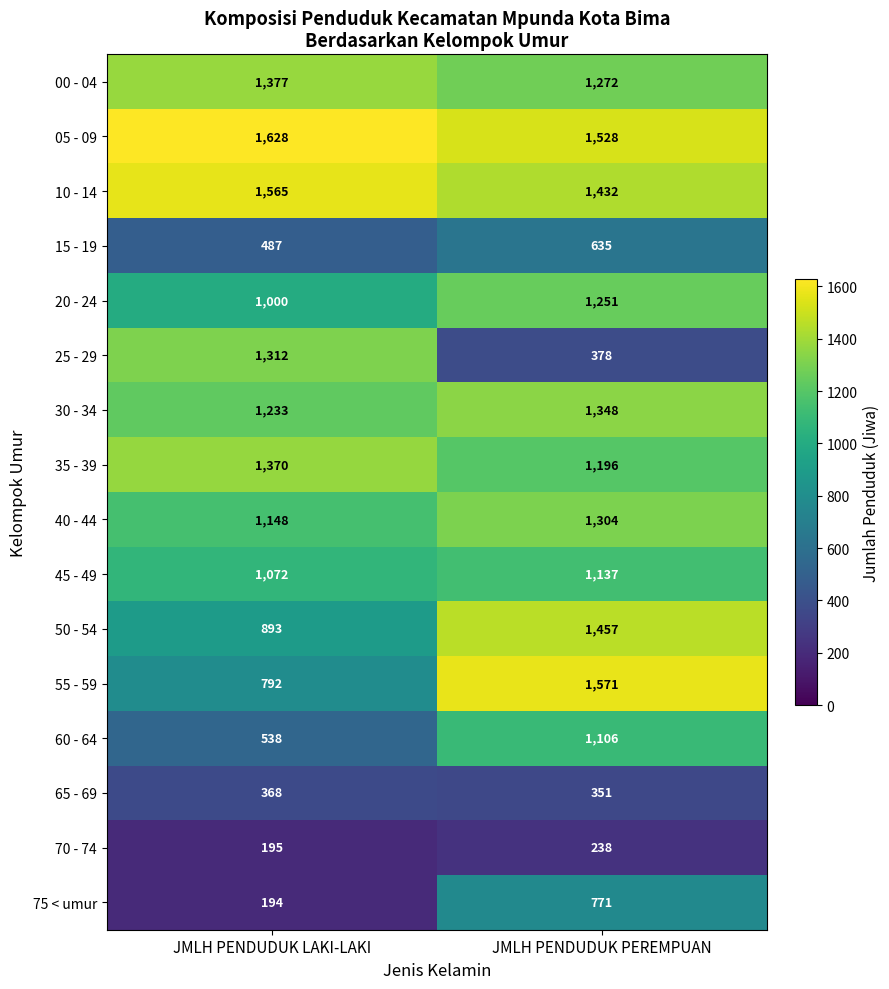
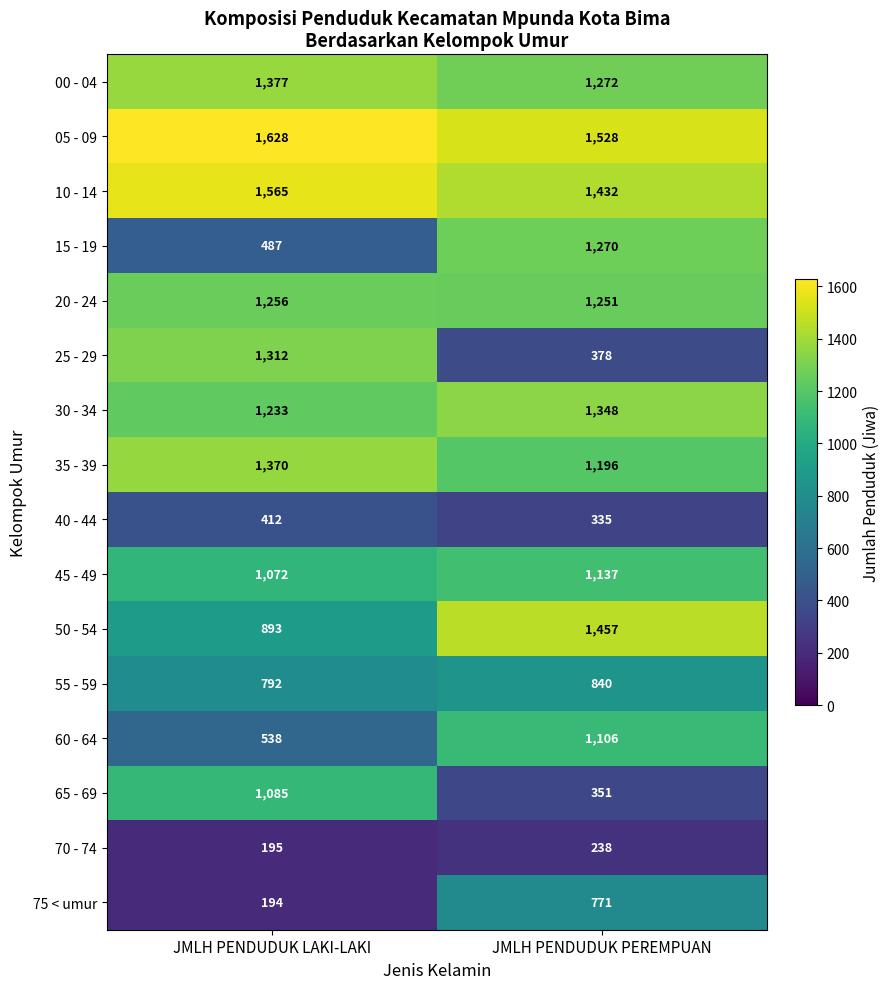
  {
    "00 - 04": {
      "JMLH PENDUDUK LAKI-LAKI": "1,377",
      "JMLH PENDUDUK PEREMPUAN": "1,272"
    },
    "05 - 09": {
      "JMLH PENDUDUK LAKI-LAKI": "1,628",
      "JMLH PENDUDUK PEREMPUAN": "1,528"
    },
    "10 - 14": {
      "JMLH PENDUDUK LAKI-LAKI": "1,565",
      "JMLH PENDUDUK PEREMPUAN": "1,432"
    },
    "15 - 19": {
      "JMLH PENDUDUK LAKI-LAKI": "487",
-     "JMLH PENDUDUK PEREMPUAN": "635"
+     "JMLH PENDUDUK PEREMPUAN": "1,270"
    },
    "20 - 24": {
-     "JMLH PENDUDUK LAKI-LAKI": "1,000",
+     "JMLH PENDUDUK LAKI-LAKI": "1,256",
      "JMLH PENDUDUK PEREMPUAN": "1,251"
    },
    "25 - 29": {
      "JMLH PENDUDUK LAKI-LAKI": "1,312",
      "JMLH PENDUDUK PEREMPUAN": "378"
    },
    "30 - 34": {
      "JMLH PENDUDUK LAKI-LAKI": "1,233",
      "JMLH PENDUDUK PEREMPUAN": "1,348"
    },
    "35 - 39": {
      "JMLH PENDUDUK LAKI-LAKI": "1,370",
      "JMLH PENDUDUK PEREMPUAN": "1,196"
    },
    "40 - 44": {
-     "JMLH PENDUDUK LAKI-LAKI": "1,148",
-     "JMLH PENDUDUK PEREMPUAN": "1,304"
+     "JMLH PENDUDUK LAKI-LAKI": "412",
+     "JMLH PENDUDUK PEREMPUAN": "335"
    },
    "45 - 49": {
      "JMLH PENDUDUK LAKI-LAKI": "1,072",
      "JMLH PENDUDUK PEREMPUAN": "1,137"
    },
    "50 - 54": {
      "JMLH PENDUDUK LAKI-LAKI": "893",
      "JMLH PENDUDUK PEREMPUAN": "1,457"
    },
    "55 - 59": {
      "JMLH PENDUDUK LAKI-LAKI": "792",
-     "JMLH PENDUDUK PEREMPUAN": "1,571"
+     "JMLH PENDUDUK PEREMPUAN": "840"
    },
    "60 - 64": {
      "JMLH PENDUDUK LAKI-LAKI": "538",
      "JMLH PENDUDUK PEREMPUAN": "1,106"
    },
    "65 - 69": {
-     "JMLH PENDUDUK LAKI-LAKI": "368",
+     "JMLH PENDUDUK LAKI-LAKI": "1,085",
      "JMLH PENDUDUK PEREMPUAN": "351"
    },
    "70 - 74": {
      "JMLH PENDUDUK LAKI-LAKI": "195",
      "JMLH PENDUDUK PEREMPUAN": "238"
    },
    "75 < umur": {
      "JMLH PENDUDUK LAKI-LAKI": "194",
      "JMLH PENDUDUK PEREMPUAN": "771"
    }
  }
